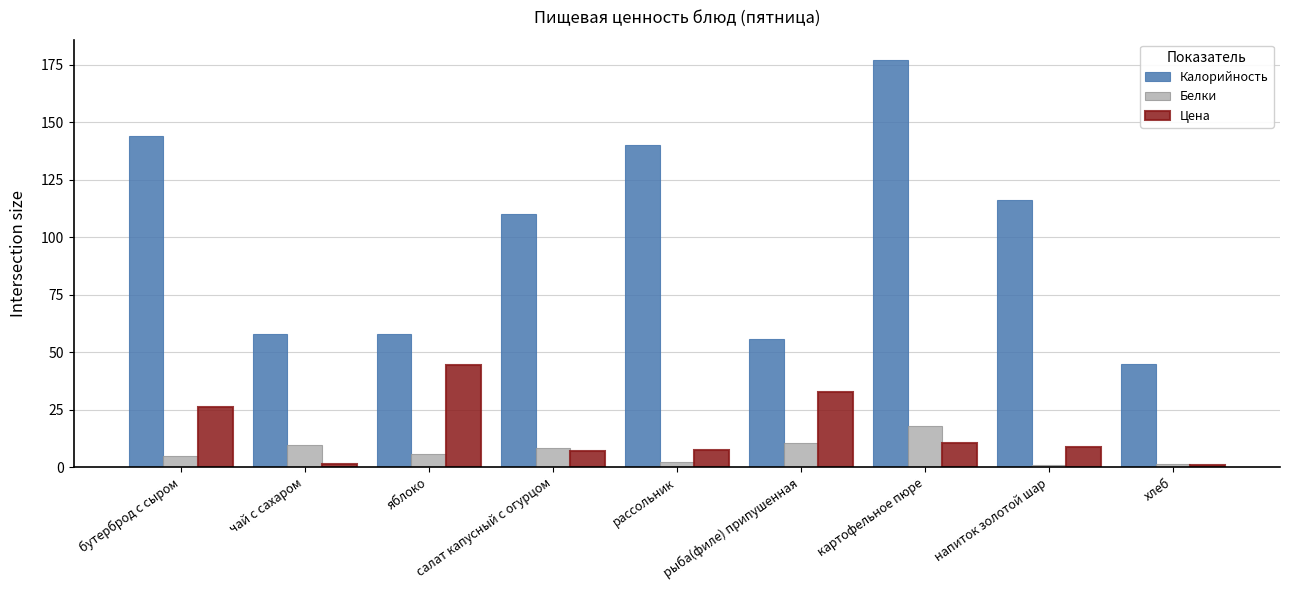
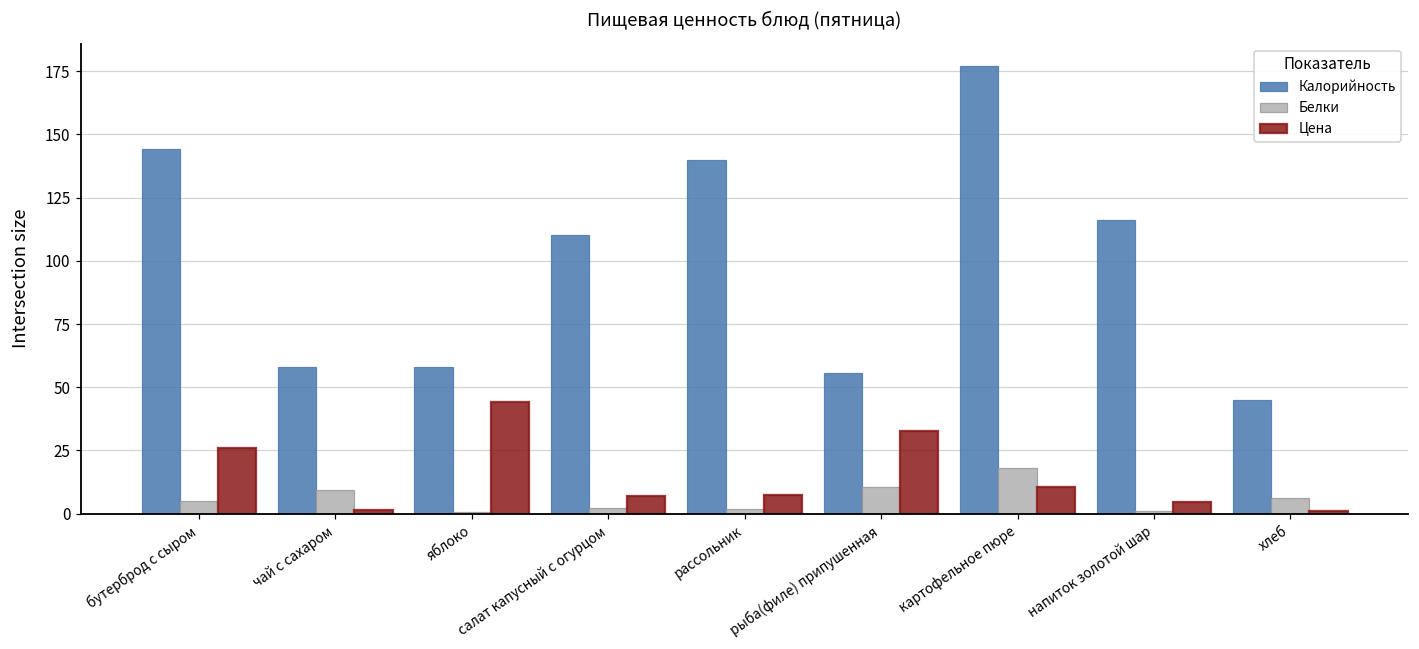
  {
    "Калорийность": {
      "бутерброд с сыром": 144,
      "чай с сахаром": 58,
      "яблоко": 58,
      "салат капусный с огурцом": 110,
      "рассольник": 140,
      "рыба(филе) припушенная": 55,
      "картофельное пюре": 177,
      "напиток золотой шар": 116,
      "хлеб": 45
    },
    "Белки": {
      "бутерброд с сыром": 5,
      "чай с сахаром": 10,
-     "яблоко": 6,
-     "салат капусный с огурцом": 8,
+     "яблоко": 1,
+     "салат капусный с огурцом": 2,
      "рассольник": 2,
      "рыба(филе) припушенная": 11,
      "картофельное пюре": 18,
-     "хлеб": 1
+     "хлеб": 6
    },
    "Цена": {
      "бутерброд с сыром": 26,
      "чай с сахаром": 1,
      "яблоко": 44,
      "салат капусный с огурцом": 7,
      "рассольник": 7,
      "рыба(филе) припушенная": 33,
      "картофельное пюре": 11,
-     "напиток золотой шар": 9
+     "напиток золотой шар": 5
    }
  }
